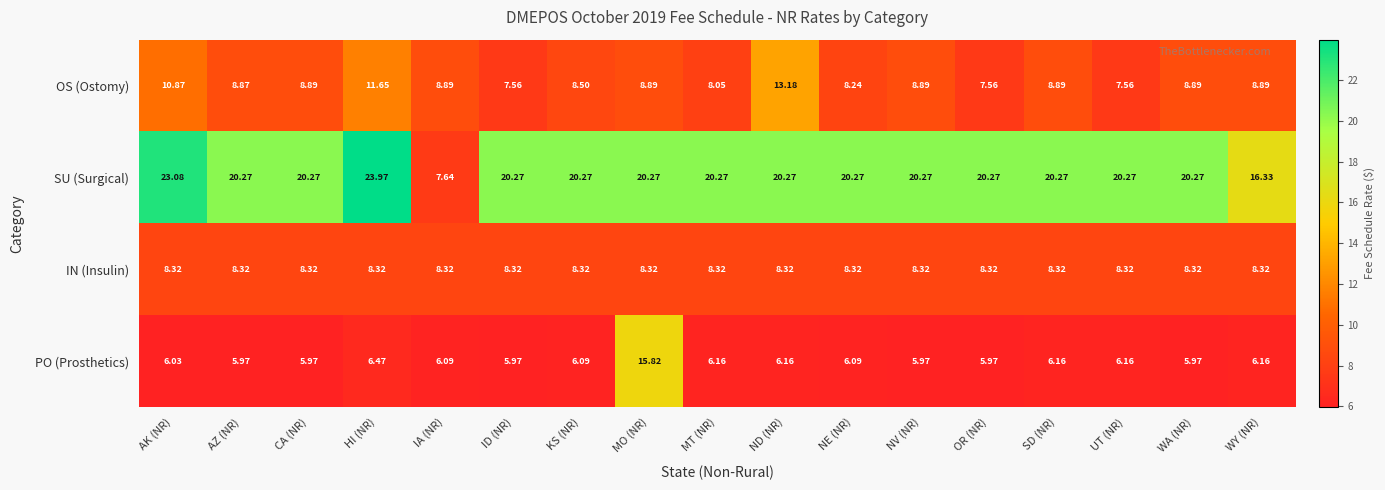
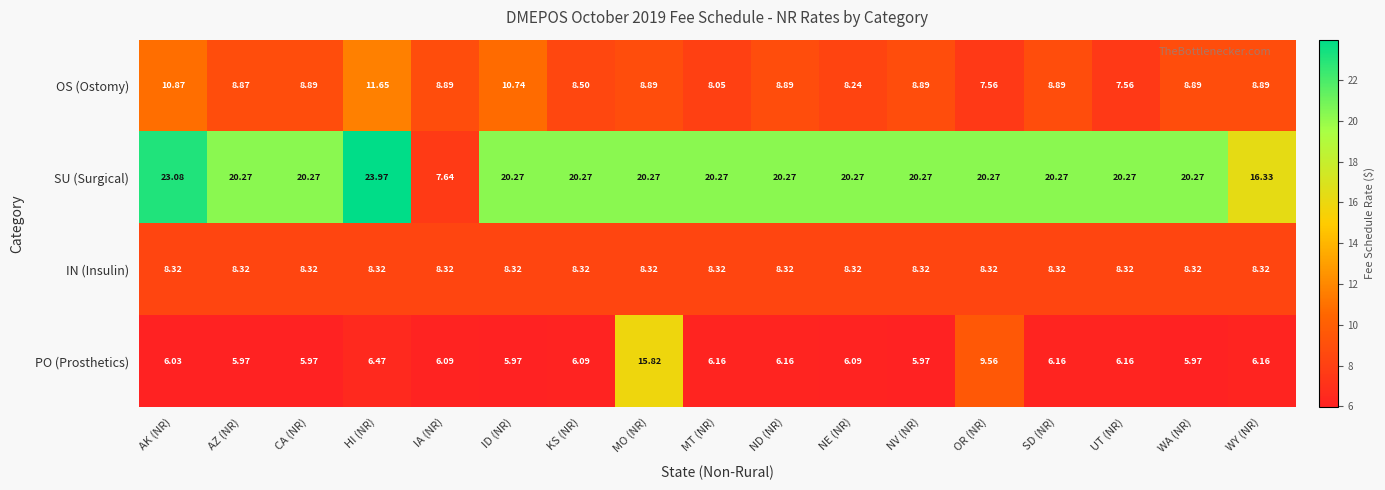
  {
    "OS (Ostomy)": {
      "AK (NR)": 10.87,
      "AZ (NR)": 8.87,
      "CA (NR)": 8.89,
      "HI (NR)": 11.65,
      "IA (NR)": 8.89,
-     "ID (NR)": 7.56,
+     "ID (NR)": 10.74,
      "KS (NR)": 8.50,
      "MO (NR)": 8.89,
      "MT (NR)": 8.05,
-     "ND (NR)": 13.18,
+     "ND (NR)": 8.89,
      "NE (NR)": 8.24,
      "NV (NR)": 8.89,
      "OR (NR)": 7.56,
      "SD (NR)": 8.89,
      "UT (NR)": 7.56,
      "WY (NR)": 8.89
    },
    "SU (Surgical)": {
      "AK (NR)": 23.08,
      "AZ (NR)": 20.27,
      "CA (NR)": 20.27,
      "HI (NR)": 23.97,
      "IA (NR)": 7.64,
      "ID (NR)": 20.27,
      "KS (NR)": 20.27,
      "MO (NR)": 20.27,
      "MT (NR)": 20.27,
      "ND (NR)": 20.27,
      "NE (NR)": 20.27,
      "NV (NR)": 20.27,
      "OR (NR)": 20.27,
      "SD (NR)": 20.27,
      "UT (NR)": 20.27,
      "WA (NR)": 20.27,
      "WY (NR)": 16.33
    },
    "IN (Insulin)": {
      "AK (NR)": 8.32,
      "AZ (NR)": 8.32,
      "CA (NR)": 8.32,
      "HI (NR)": 8.32,
      "IA (NR)": 8.32,
      "ID (NR)": 8.32,
      "KS (NR)": 8.32,
      "MO (NR)": 8.32,
      "MT (NR)": 8.32,
      "ND (NR)": 8.32,
      "NE (NR)": 8.32,
      "NV (NR)": 8.32,
      "OR (NR)": 8.32,
      "SD (NR)": 8.32,
      "UT (NR)": 8.32,
      "WA (NR)": 8.32,
      "WY (NR)": 8.32
    },
    "PO (Prosthetics)": {
      "AK (NR)": 6.03,
      "AZ (NR)": 5.97,
      "CA (NR)": 5.97,
      "HI (NR)": 6.47,
      "IA (NR)": 6.09,
      "ID (NR)": 5.97,
      "KS (NR)": 6.09,
      "MO (NR)": 15.82,
      "MT (NR)": 6.16,
      "ND (NR)": 6.16,
      "NE (NR)": 6.09,
      "NV (NR)": 5.97,
-     "OR (NR)": 5.97,
+     "OR (NR)": 9.56,
      "SD (NR)": 6.16,
      "UT (NR)": 6.16,
      "WA (NR)": 5.97,
      "WY (NR)": 6.16
    }
  }
